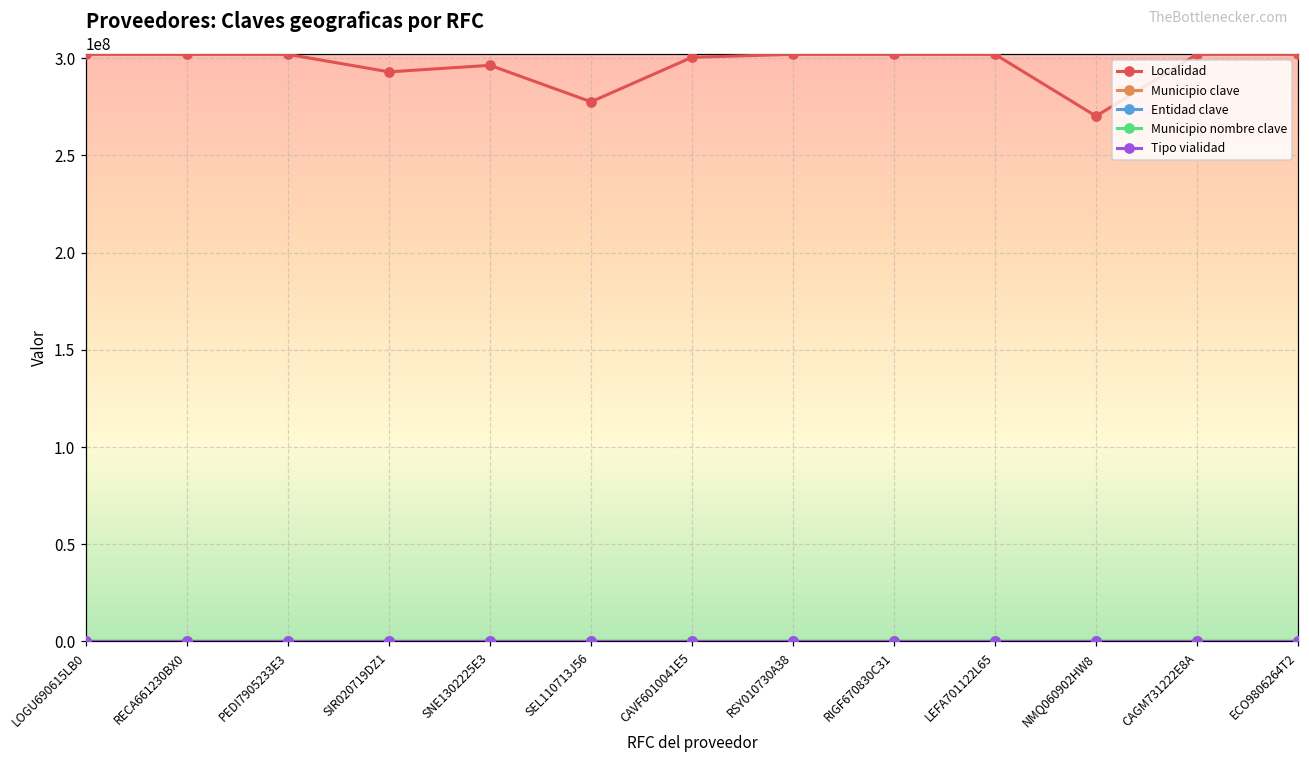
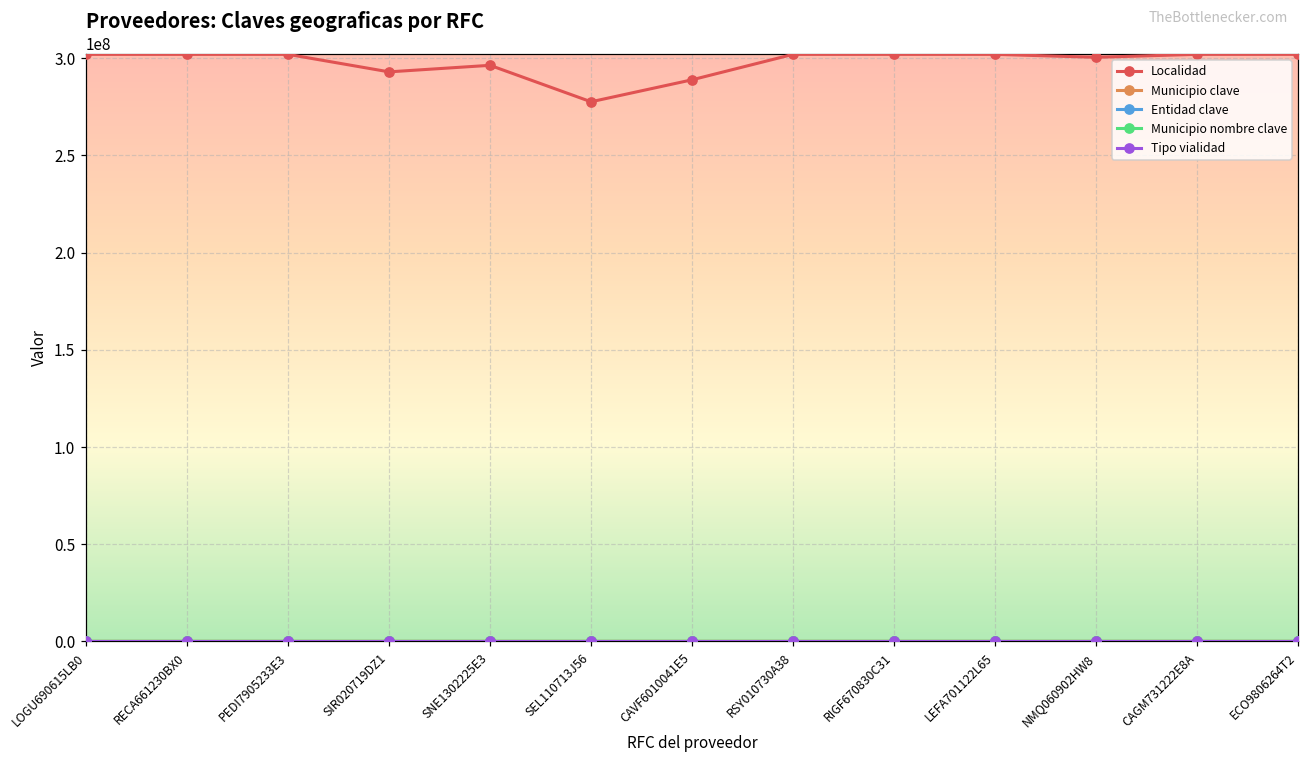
  {
    "Localidad": {
      "LOGU690615LB0": 302000000,
      "RECA661230BX0": 302000000,
      "PEDI7905233E3": 302000000,
      "SIR020719DZ1": 293000000,
      "SNE1302225E3": 296000000,
      "SEL110713J56": 278000000,
-     "CAVF6010041E5": 300000000,
+     "CAVF6010041E5": 289000000,
      "RSY010730A38": 302000000,
      "RIGF670830C31": 302000000,
      "LEFA701122L65": 302000000,
-     "NMQ060902HW8": 270000000,
+     "NMQ060902HW8": 300000000,
      "CAGM731222E8A": 302000000,
      "ECO9806264T2": 302000000
    },
    "Tipo vialidad": {
      "LOGU690615LB0": 0,
      "RECA661230BX0": 0,
      "PEDI7905233E3": 0,
      "SIR020719DZ1": 0,
      "SNE1302225E3": 0,
      "SEL110713J56": 0,
      "CAVF6010041E5": 0,
      "RSY010730A38": 0,
      "RIGF670830C31": 0,
      "LEFA701122L65": 0,
      "NMQ060902HW8": 0,
      "CAGM731222E8A": 0,
      "ECO9806264T2": 0
    }
  }
